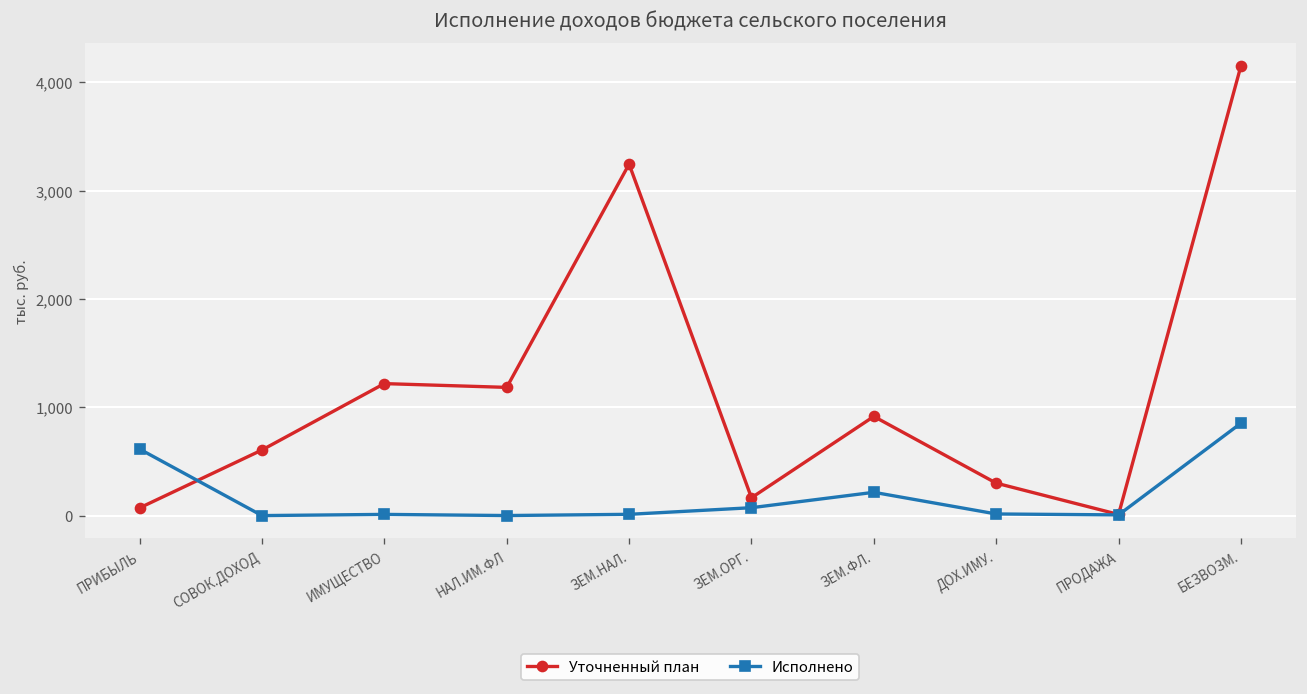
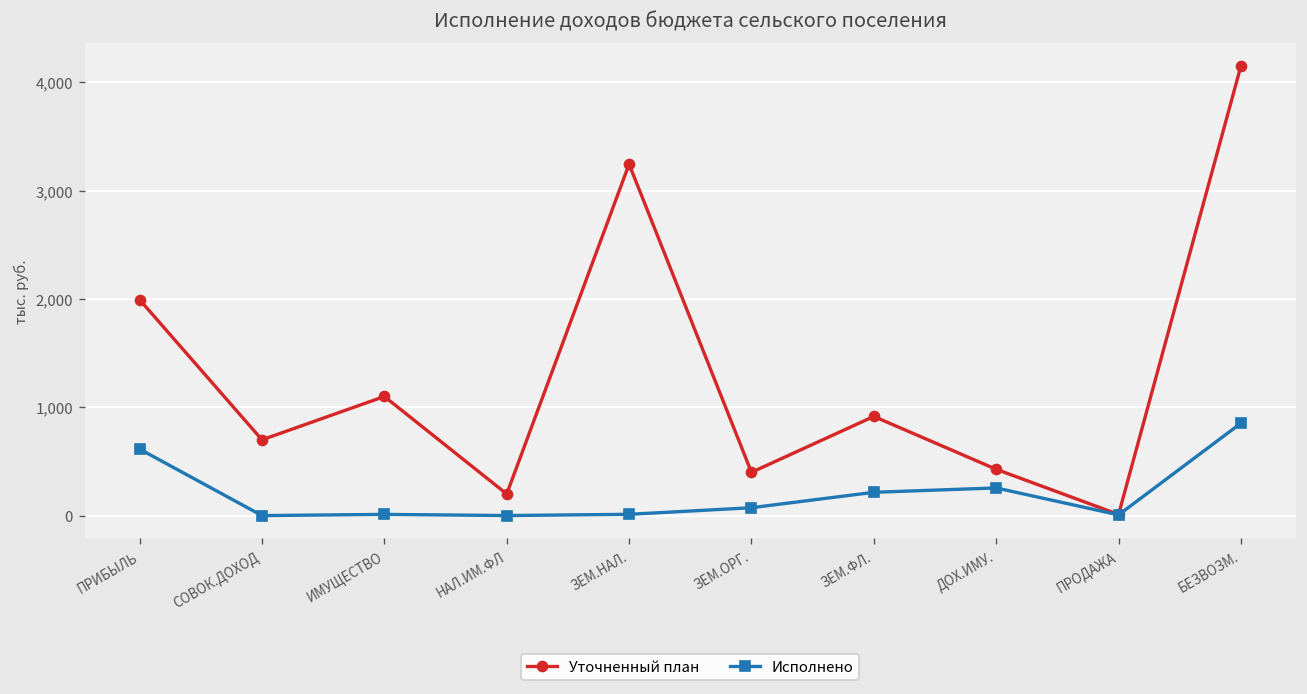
  {
    "Уточненный план": {
-     "ПРИБЫЛЬ": "100",
-     "СОВОК.ДОХОД": "600",
-     "ИМУЩЕСТВО": "1,200",
-     "НАЛ.ИМ.ФЛ": "1,200",
+     "ПРИБЫЛЬ": "2,000",
+     "СОВОК.ДОХОД": "700",
+     "ИМУЩЕСТВО": "1,100",
+     "НАЛ.ИМ.ФЛ": "200",
      "ЗЕМ.НАЛ.": "3,200",
-     "ЗЕМ.ОРГ.": "200",
+     "ЗЕМ.ОРГ.": "400",
      "ЗЕМ.ФЛ.": "900",
-     "ДОХ.ИМУ.": "300",
+     "ДОХ.ИМУ.": "400",
      "БЕЗВОЗМ.": "4,200"
    },
    "Исполнено": {
      "ПРИБЫЛЬ": "600",
      "СОВОК.ДОХОД": "0",
      "ИМУЩЕСТВО": "0",
      "НАЛ.ИМ.ФЛ": "0",
      "ЗЕМ.НАЛ.": "0",
      "ЗЕМ.ОРГ.": "100",
      "ЗЕМ.ФЛ.": "200",
-     "ДОХ.ИМУ.": "0",
+     "ДОХ.ИМУ.": "300",
      "БЕЗВОЗМ.": "900"
    }
  }
